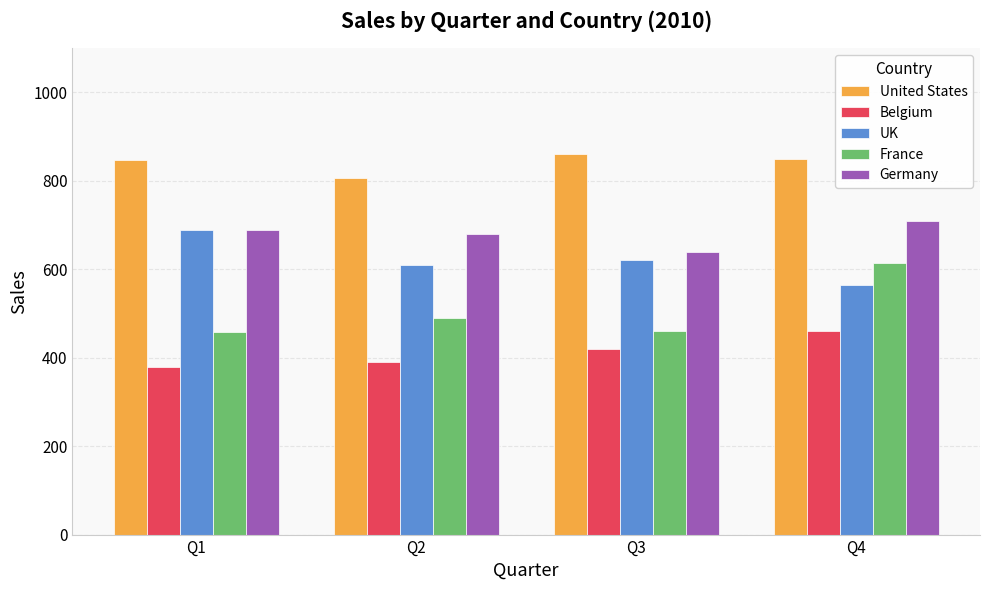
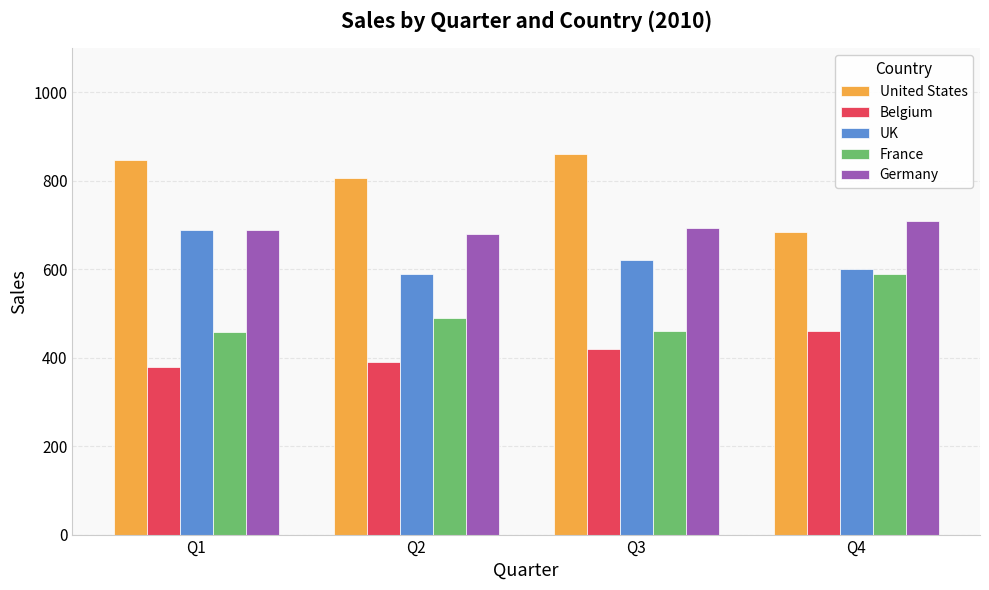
  {
    "United States": {
      "Q1": 850,
      "Q2": 810,
      "Q3": 860,
-     "Q4": 850
+     "Q4": 680
    },
    "Belgium": {
      "Q1": 380,
      "Q2": 390,
      "Q3": 420,
      "Q4": 460
    },
    "UK": {
      "Q1": 690,
-     "Q2": 610,
+     "Q2": 590,
      "Q3": 620,
-     "Q4": 560
+     "Q4": 600
    },
    "France": {
      "Q1": 460,
      "Q2": 490,
      "Q3": 460,
-     "Q4": 610
+     "Q4": 590
    },
    "Germany": {
      "Q1": 690,
      "Q2": 680,
-     "Q3": 640,
+     "Q3": 690,
      "Q4": 710
    }
  }
